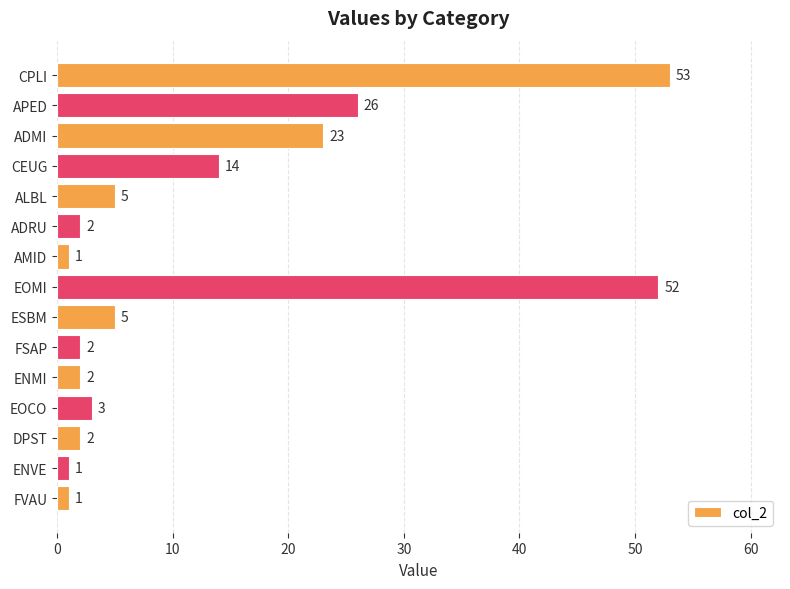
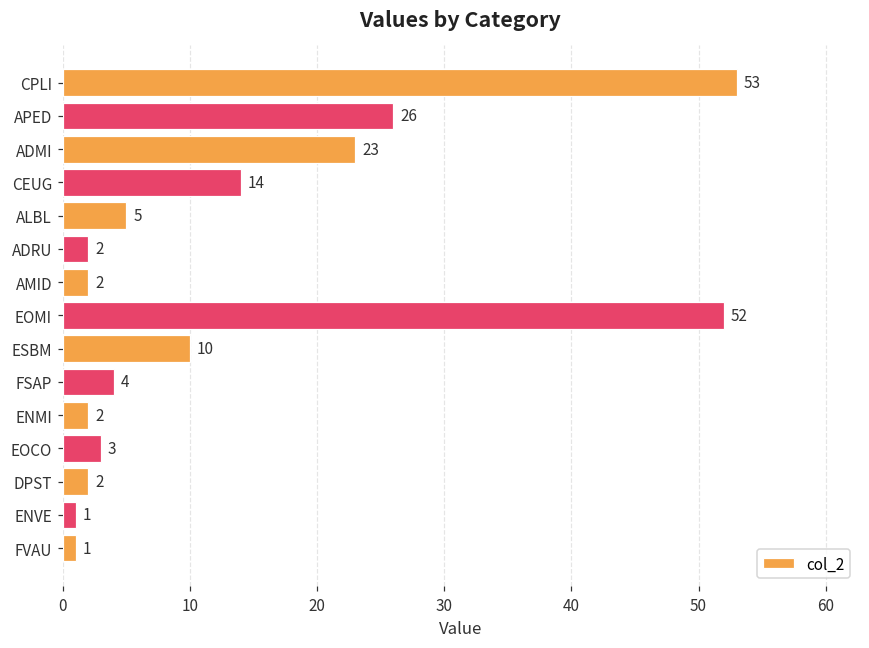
  {
    "CPLI": 53,
    "APED": 26,
    "ADMI": 23,
    "CEUG": 14,
    "ALBL": 5,
    "ADRU": 2,
-   "AMID": 1,
+   "AMID": 2,
    "EOMI": 52,
-   "ESBM": 5,
-   "FSAP": 2,
+   "ESBM": 10,
+   "FSAP": 4,
    "ENMI": 2,
    "EOCO": 3,
    "DPST": 2,
    "ENVE": 1,
    "FVAU": 1
  }
